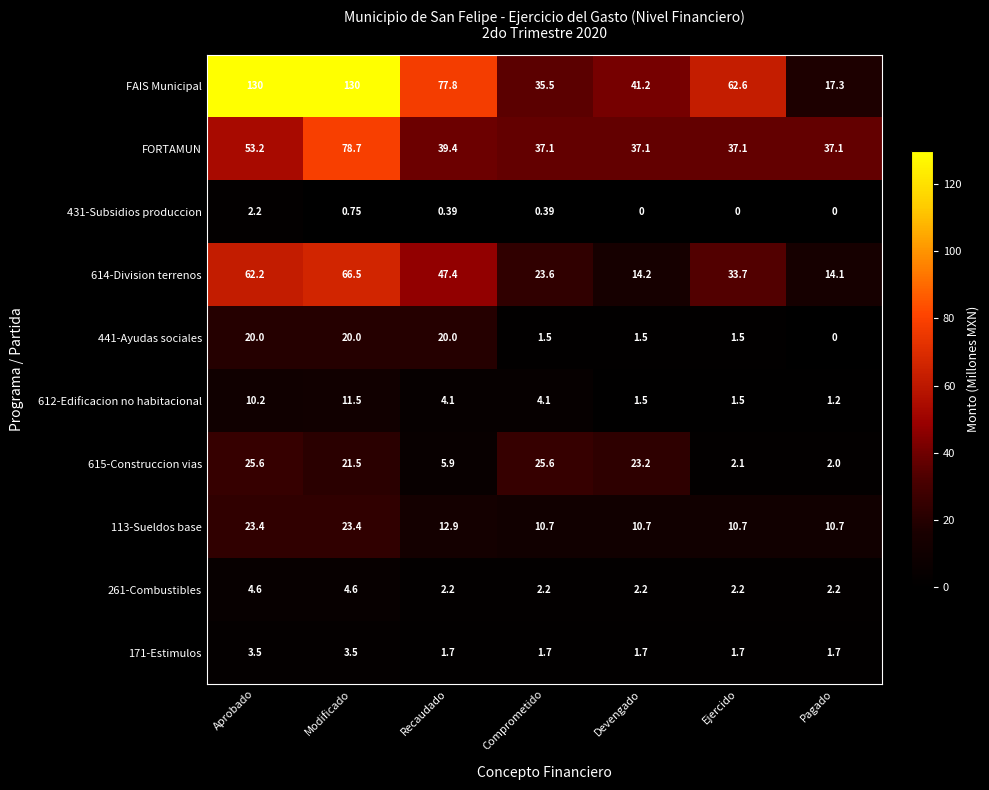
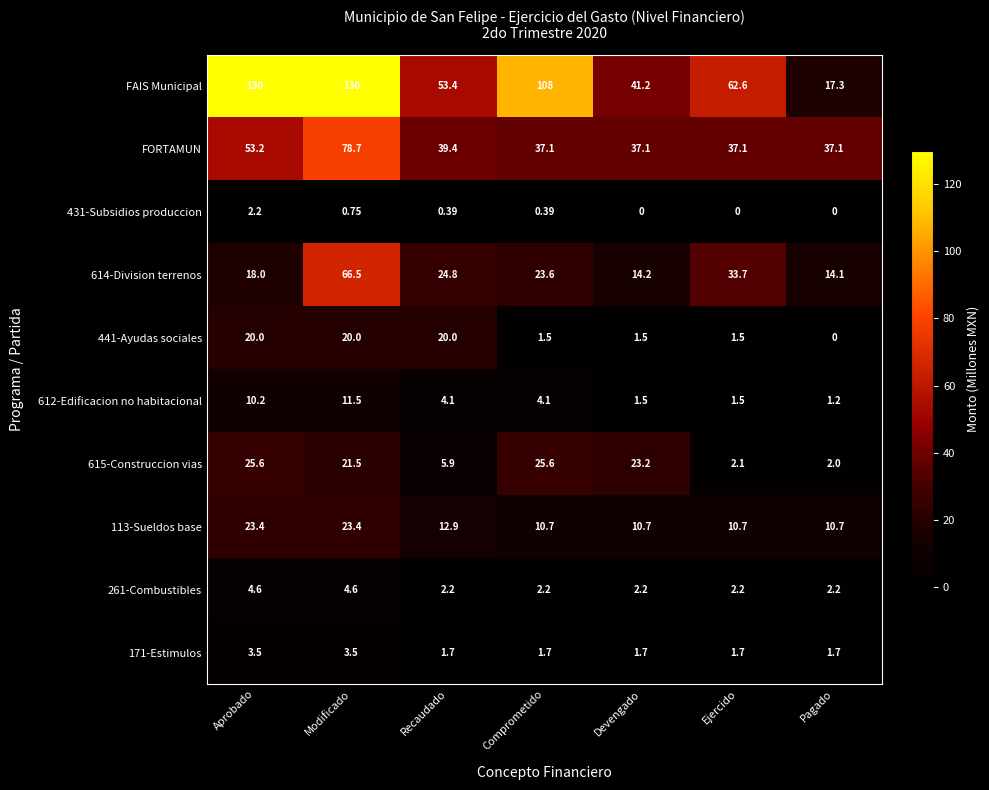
  {
    "FAIS Municipal": {
      "Aprobado": 130,
      "Modificado": 130,
-     "Recaudado": 77.8,
-     "Comprometido": 35.5,
+     "Recaudado": 53.4,
+     "Comprometido": 108,
      "Devengado": 41.2,
      "Ejercido": 62.6,
      "Pagado": 17.3
    },
    "FORTAMUN": {
      "Aprobado": 53.2,
      "Modificado": 78.7,
      "Recaudado": 39.4,
      "Comprometido": 37.1,
      "Devengado": 37.1,
      "Ejercido": 37.1,
      "Pagado": 37.1
    },
    "431-Subsidios produccion": {
      "Aprobado": 2.2,
      "Modificado": 0.75,
      "Recaudado": 0.39,
      "Comprometido": 0.39,
      "Devengado": 0,
      "Ejercido": 0,
      "Pagado": 0
    },
    "614-Division terrenos": {
-     "Aprobado": 62.2,
+     "Aprobado": 18.0,
      "Modificado": 66.5,
-     "Recaudado": 47.4,
+     "Recaudado": 24.8,
      "Comprometido": 23.6,
      "Devengado": 14.2,
      "Ejercido": 33.7,
      "Pagado": 14.1
    },
    "441-Ayudas sociales": {
      "Aprobado": 20.0,
      "Modificado": 20.0,
      "Recaudado": 20.0,
      "Comprometido": 1.5,
      "Devengado": 1.5,
      "Ejercido": 1.5,
      "Pagado": 0
    },
    "612-Edificacion no habitacional": {
      "Aprobado": 10.2,
      "Modificado": 11.5,
      "Recaudado": 4.1,
      "Comprometido": 4.1,
      "Devengado": 1.5,
      "Ejercido": 1.5,
      "Pagado": 1.2
    },
    "615-Construccion vias": {
      "Aprobado": 25.6,
      "Modificado": 21.5,
      "Recaudado": 5.9,
      "Comprometido": 25.6,
      "Devengado": 23.2,
      "Ejercido": 2.1,
      "Pagado": 2.0
    },
    "113-Sueldos base": {
      "Aprobado": 23.4,
      "Modificado": 23.4,
      "Recaudado": 12.9,
      "Comprometido": 10.7,
      "Devengado": 10.7,
      "Ejercido": 10.7,
      "Pagado": 10.7
    },
    "261-Combustibles": {
      "Aprobado": 4.6,
      "Modificado": 4.6,
      "Recaudado": 2.2,
      "Comprometido": 2.2,
      "Devengado": 2.2,
      "Ejercido": 2.2,
      "Pagado": 2.2
    },
    "171-Estimulos": {
      "Aprobado": 3.5,
      "Modificado": 3.5,
      "Recaudado": 1.7,
      "Comprometido": 1.7,
      "Devengado": 1.7,
      "Ejercido": 1.7,
      "Pagado": 1.7
    }
  }
